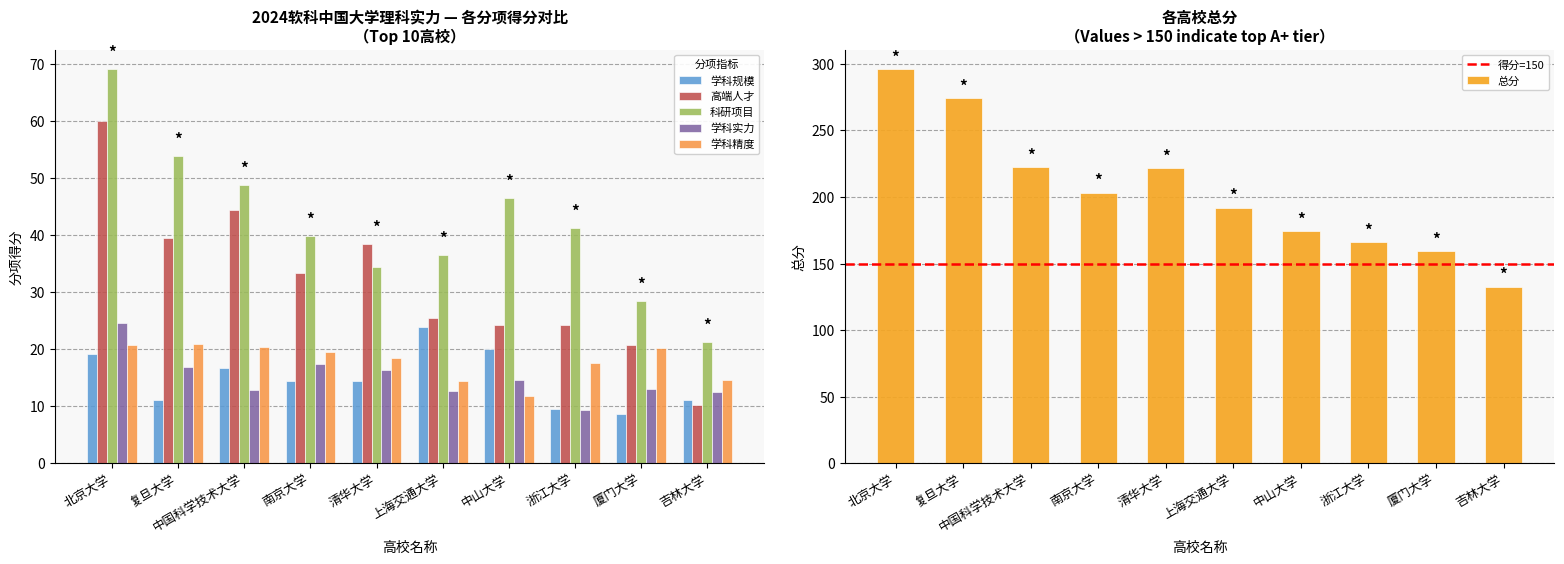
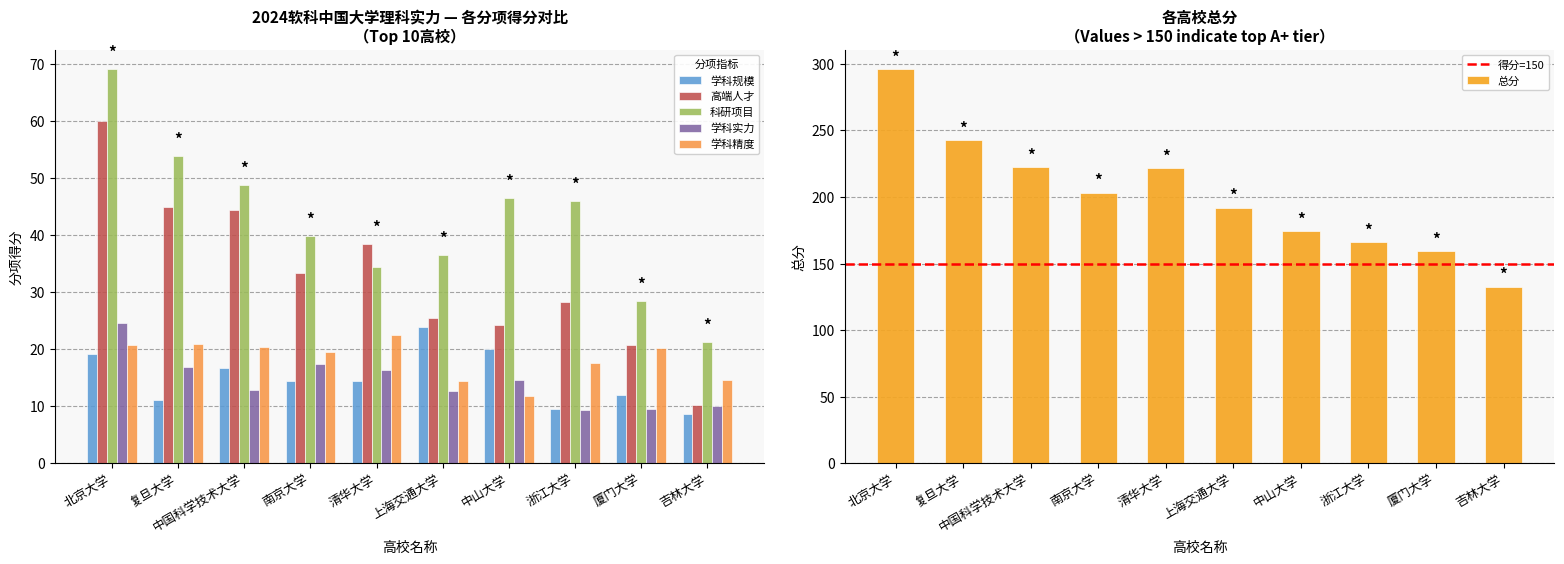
  {
    "2024软科中国大学理科实力 — 各分项得分对比 （Top 10高校）": {
      "学科规模": {
        "北京大学": 19,
        "复旦大学": 11,
        "中国科学技术大学": 17,
        "南京大学": 14,
        "清华大学": 14,
        "上海交通大学": 24,
        "中山大学": 20,
        "浙江大学": 10,
-       "厦门大学": 9,
-       "吉林大学": 11
+       "厦门大学": 12,
+       "吉林大学": 9
      },
      "高端人才": {
        "北京大学": 60,
-       "复旦大学": 40,
+       "复旦大学": 45,
        "中国科学技术大学": 45,
        "南京大学": 33,
        "清华大学": 38,
        "上海交通大学": 26,
        "中山大学": 24,
-       "浙江大学": 24,
+       "浙江大学": 28,
        "厦门大学": 21,
        "吉林大学": 10
      },
      "科研项目": {
        "北京大学": 69,
        "复旦大学": 54,
        "中国科学技术大学": 49,
        "南京大学": 40,
        "清华大学": 35,
        "上海交通大学": 37,
        "中山大学": 47,
-       "浙江大学": 41,
+       "浙江大学": 46,
        "厦门大学": 29,
        "吉林大学": 21
      },
      "学科实力": {
        "北京大学": 25,
        "复旦大学": 17,
        "中国科学技术大学": 13,
        "南京大学": 17,
        "清华大学": 16,
        "上海交通大学": 13,
        "中山大学": 15,
        "浙江大学": 9,
-       "厦门大学": 13,
-       "吉林大学": 13
+       "厦门大学": 10,
+       "吉林大学": 10
      },
      "学科精度": {
        "北京大学": 21,
        "复旦大学": 21,
        "中国科学技术大学": 21,
        "南京大学": 20,
-       "清华大学": 19,
+       "清华大学": 23,
        "上海交通大学": 15,
        "中山大学": 12,
        "浙江大学": 18,
        "厦门大学": 20,
        "吉林大学": 15
      }
    },
    "各高校总分 （Values > 150 indicate top A+ tier）": {
      "北京大学": 296,
-     "复旦大学": 274,
+     "复旦大学": 243,
      "中国科学技术大学": 223,
      "南京大学": 203,
      "清华大学": 222,
      "上海交通大学": 192,
      "中山大学": 174,
      "浙江大学": 166,
      "厦门大学": 159,
      "吉林大学": 133
    }
  }
